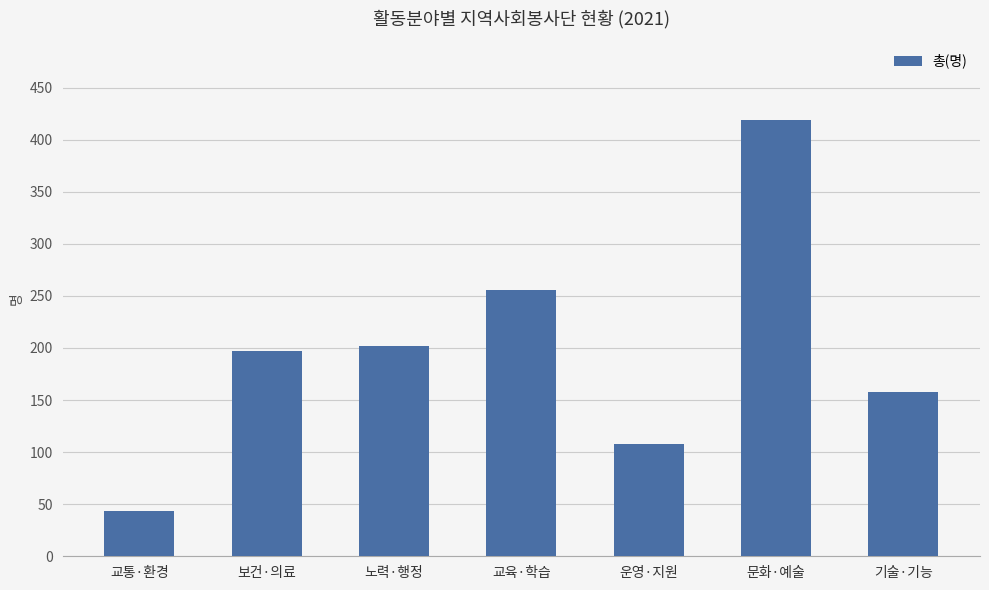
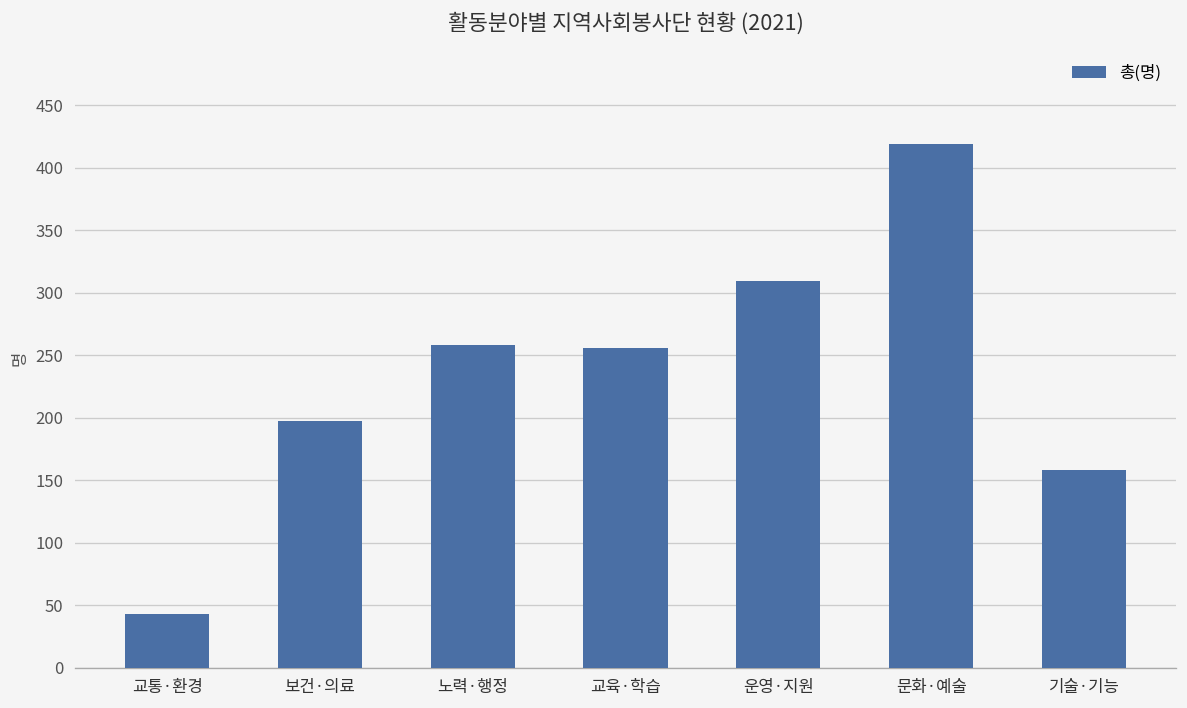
  {
    "교통·환경": 43,
    "보건·의료": 197,
-   "노력·행정": 202,
+   "노력·행정": 258,
    "교육·학습": 256,
-   "운영·지원": 108,
+   "운영·지원": 309,
    "문화·예술": 419,
    "기술·기능": 158
  }
